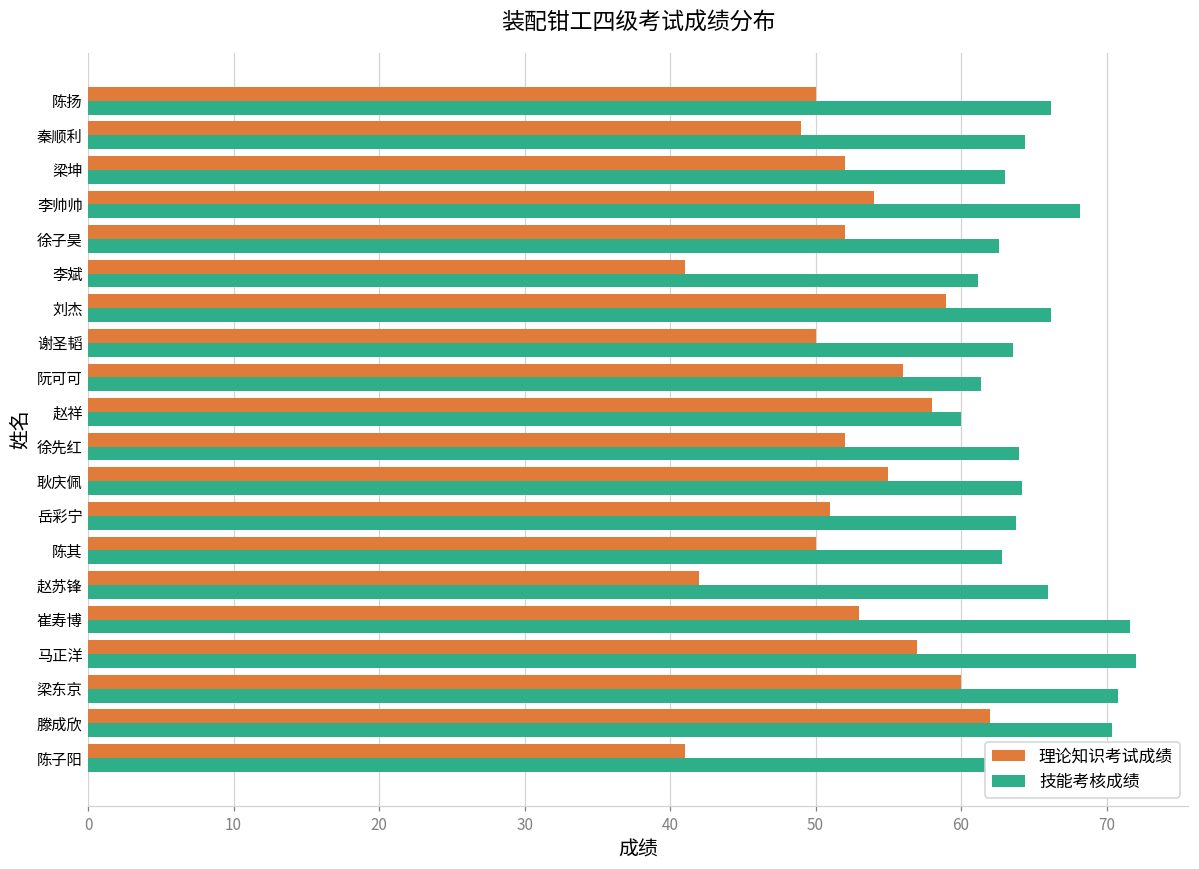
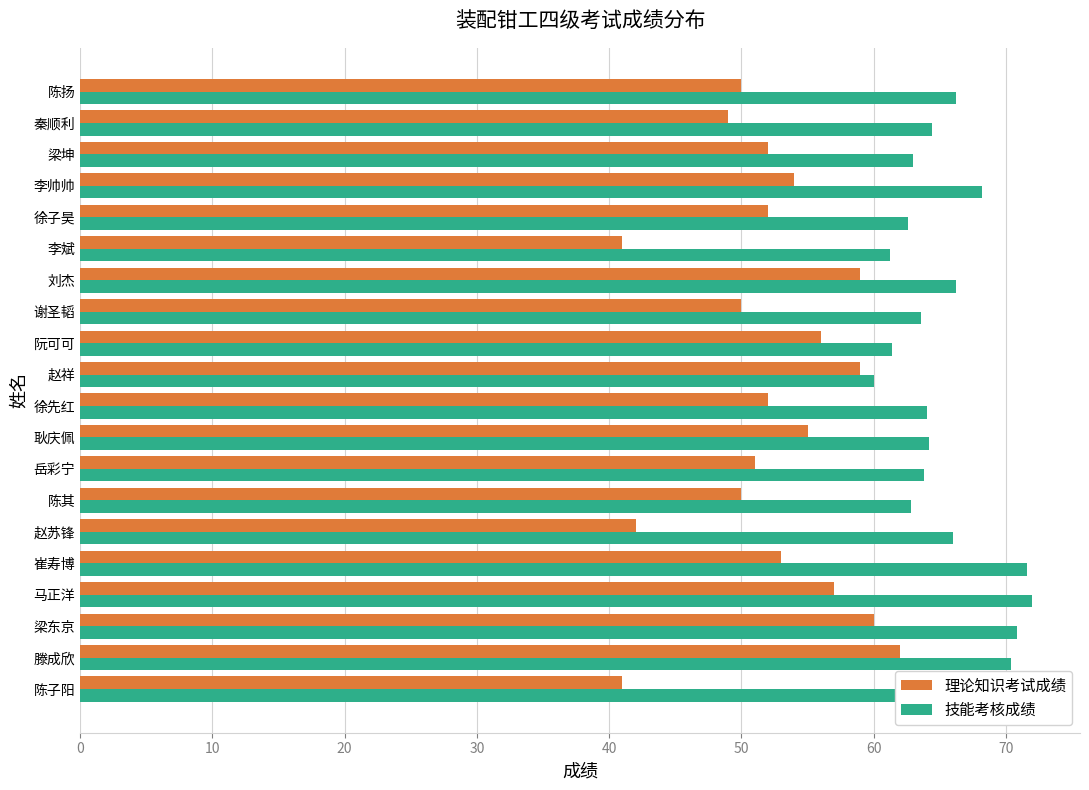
  {
    "理论知识考试成绩": {
      "陈扬": 50,
      "秦顺利": 49,
      "梁坤": 52,
      "李帅帅": 54,
      "徐子昊": 52,
      "李斌": 41,
      "刘杰": 59,
      "谢圣韬": 50,
      "阮可可": 56,
-     "赵祥": 58,
+     "赵祥": 59,
      "徐先红": 52,
      "耿庆佩": 55,
      "岳彩宁": 51,
      "陈其": 50,
      "赵苏锋": 42,
      "崔寿博": 53,
      "马正洋": 57,
      "梁东京": 60,
      "滕成欣": 62,
      "陈子阳": 41
    },
    "技能考核成绩": {
      "陈扬": 66.2,
      "秦顺利": 64.4,
      "梁坤": 63,
      "李帅帅": 68.2,
      "徐子昊": 62.6,
      "李斌": 61.2,
      "刘杰": 66.2,
      "谢圣韬": 63.6,
      "阮可可": 61.4,
      "赵祥": 60,
      "徐先红": 64,
      "耿庆佩": 64.2,
      "岳彩宁": 63.8,
      "陈其": 62.8,
      "赵苏锋": 66,
      "崔寿博": 71.6,
      "马正洋": 72,
      "梁东京": 70.8,
      "滕成欣": 70.4
    }
  }
